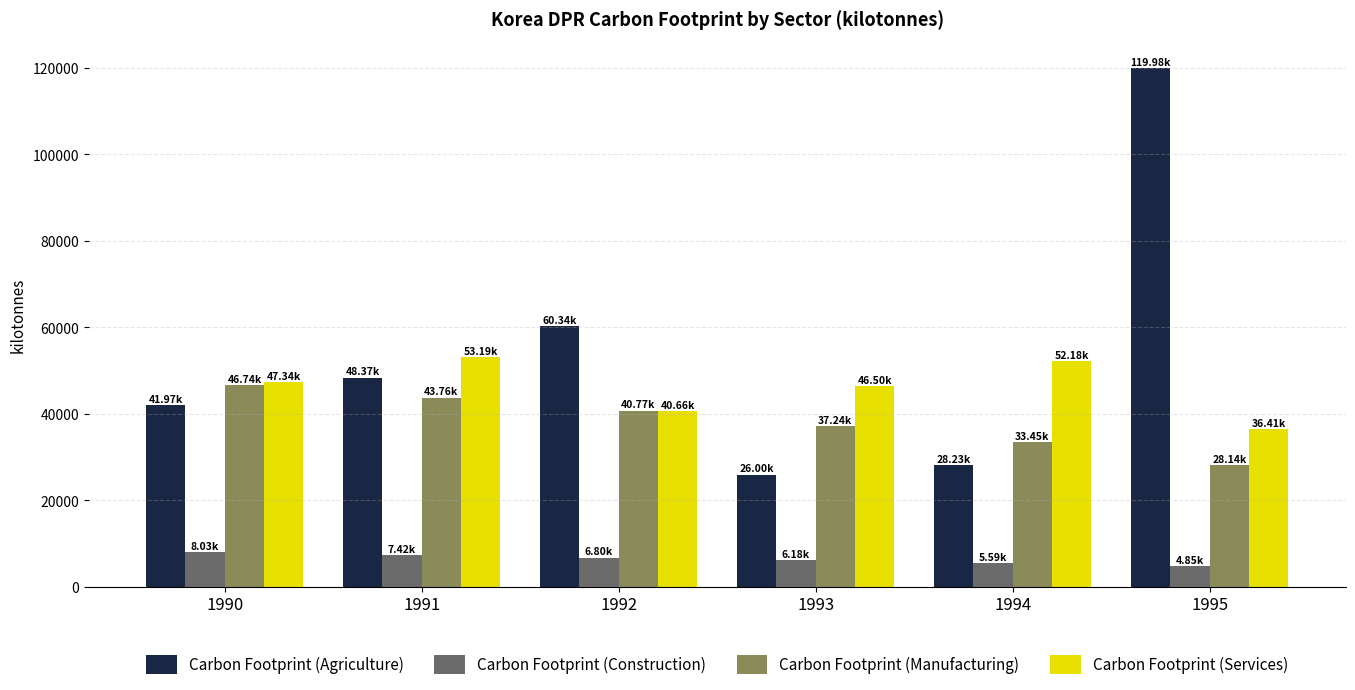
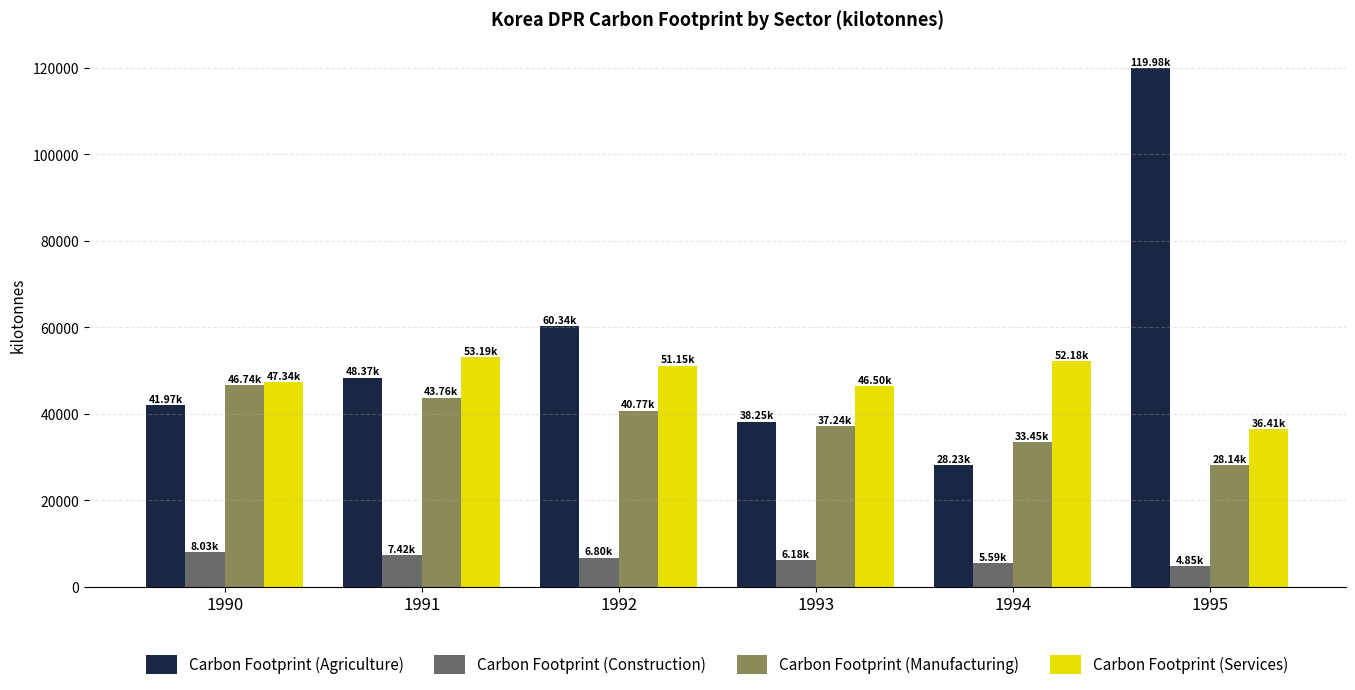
  {
    "Carbon Footprint (Agriculture)": {
      "1990": "41.97k",
      "1991": "48.37k",
      "1992": "60.34k",
-     "1993": "26.00k",
+     "1993": "38.25k",
      "1994": "28.23k",
      "1995": "119.98k"
    },
    "Carbon Footprint (Services)": {
      "1990": "47.34k",
      "1991": "53.19k",
-     "1992": "40.66k",
+     "1992": "51.15k",
      "1993": "46.50k",
      "1994": "52.18k",
      "1995": "36.41k"
    }
  }
